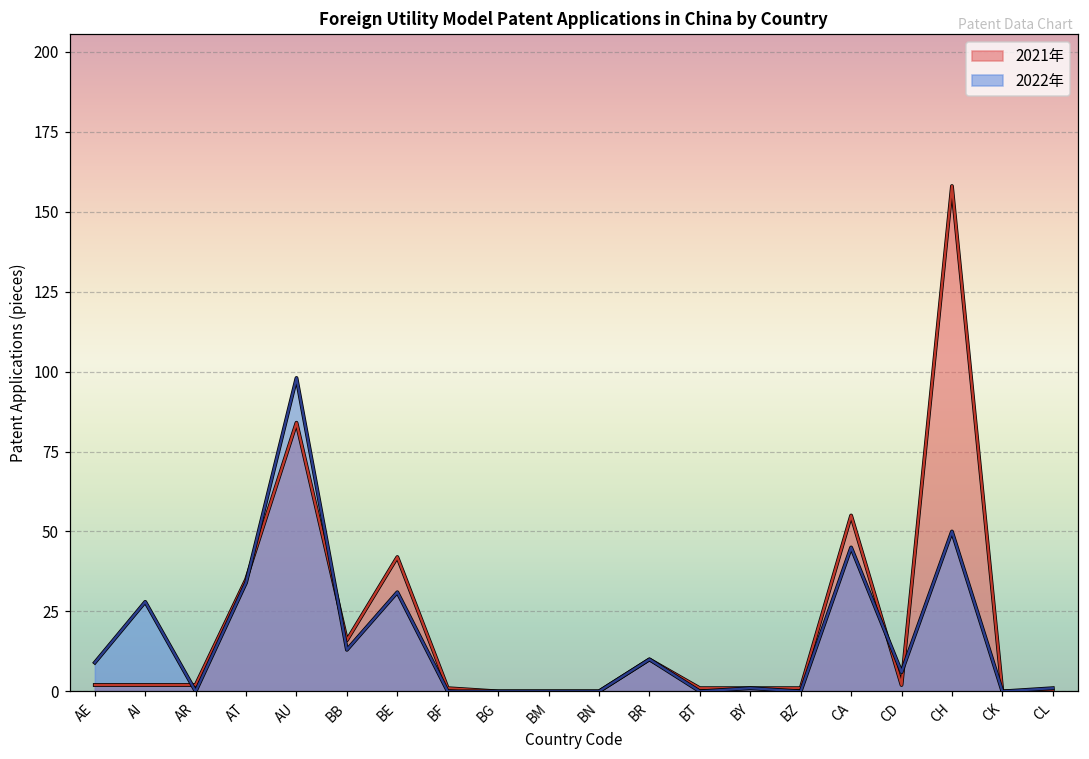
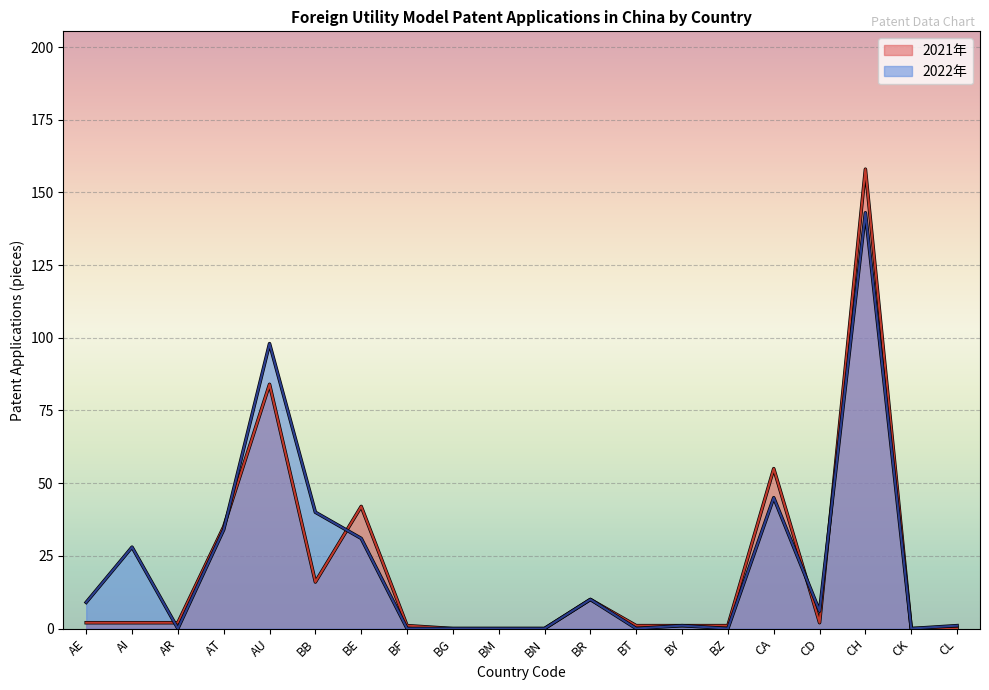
  {
    "2021年": {
      "AE": 2,
      "AI": 2,
      "AR": 2,
      "AT": 35,
      "AU": 84,
      "BB": 16,
      "BE": 42,
      "BF": 1,
      "BT": 1,
      "BZ": 1,
      "CA": 55,
      "CD": 2,
      "CH": 158,
      "CL": 0
    },
    "2022年": {
      "AE": 9,
      "AI": 28,
      "AR": 0,
      "AT": 34,
      "AU": 98,
-     "BB": 13,
+     "BB": 40,
      "BE": 31,
      "BF": 0,
      "BT": 0,
      "BZ": 0,
      "CA": 45,
      "CD": 6,
-     "CH": 50,
+     "CH": 143,
      "CL": 1
    }
  }
